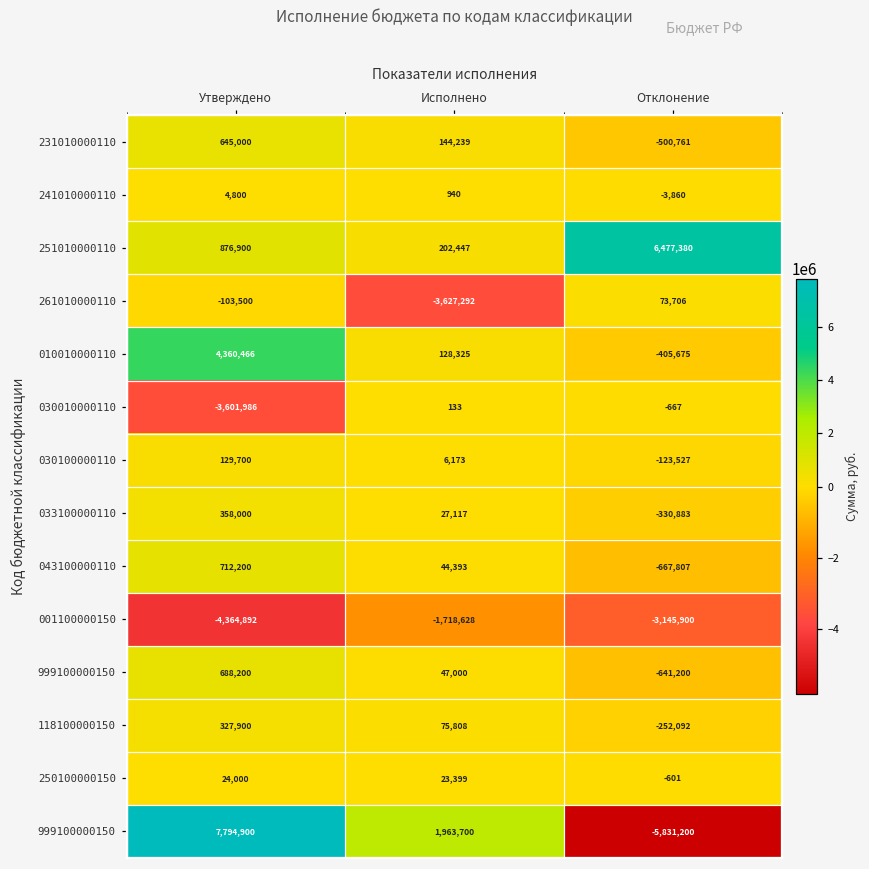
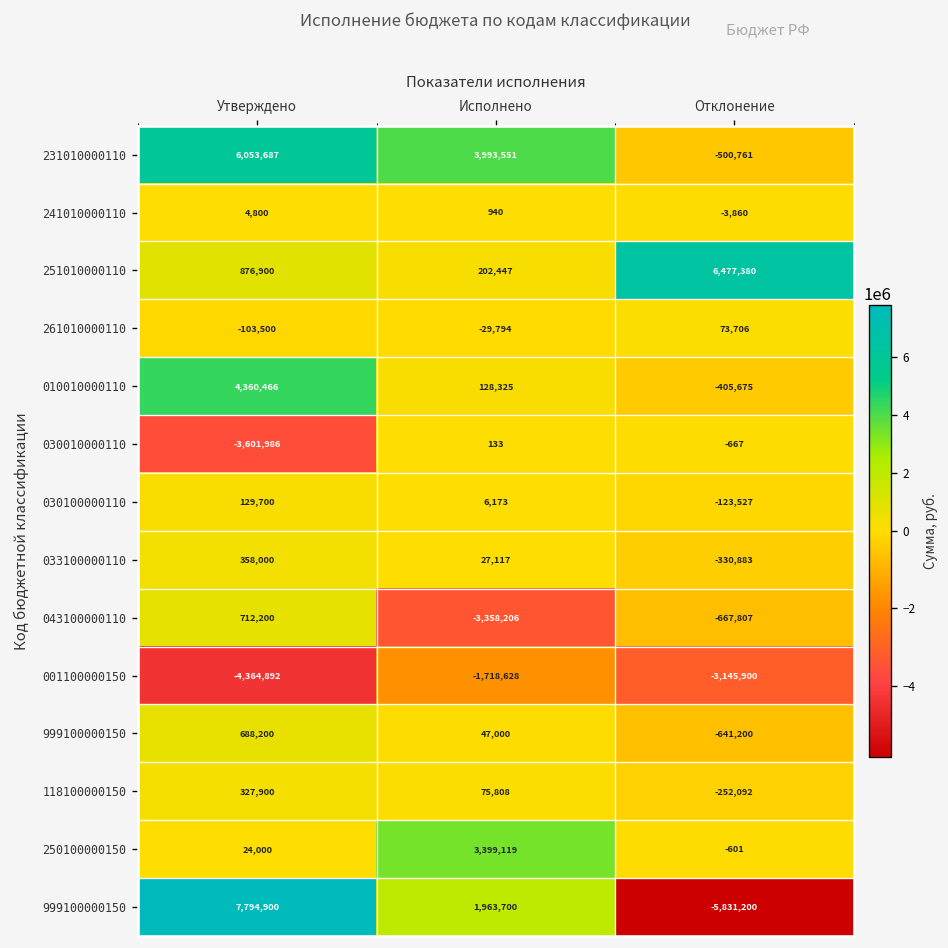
  {
    "231010000110": {
-     "Утверждено": "645,000",
-     "Исполнено": "144,239",
+     "Утверждено": "6,053,687",
+     "Исполнено": "3,993,551",
      "Отклонение": "-500,761"
    },
    "241010000110": {
      "Утверждено": "4,800",
      "Исполнено": "940",
      "Отклонение": "-3,860"
    },
    "251010000110": {
      "Утверждено": "876,900",
      "Исполнено": "202,447",
      "Отклонение": "6,477,380"
    },
    "261010000110": {
      "Утверждено": "-103,500",
-     "Исполнено": "-3,627,292",
+     "Исполнено": "-29,794",
      "Отклонение": "73,706"
    },
    "010010000110": {
      "Утверждено": "4,360,466",
      "Исполнено": "128,325",
      "Отклонение": "-405,675"
    },
    "030010000110": {
      "Утверждено": "-3,601,986",
      "Исполнено": "133",
      "Отклонение": "-667"
    },
    "030100000110": {
      "Утверждено": "129,700",
      "Исполнено": "6,173",
      "Отклонение": "-123,527"
    },
    "033100000110": {
      "Утверждено": "358,000",
      "Исполнено": "27,117",
      "Отклонение": "-330,883"
    },
    "043100000110": {
      "Утверждено": "712,200",
-     "Исполнено": "44,393",
+     "Исполнено": "-3,358,206",
      "Отклонение": "-667,807"
    },
    "001100000150": {
      "Утверждено": "-4,364,892",
      "Исполнено": "-1,718,628",
      "Отклонение": "-3,145,900"
    },
    "118100000150": {
      "Утверждено": "327,900",
      "Исполнено": "75,808",
      "Отклонение": "-252,092"
    },
    "250100000150": {
      "Утверждено": "24,000",
-     "Исполнено": "23,399",
+     "Исполнено": "3,399,119",
      "Отклонение": "-601"
    }
  }
